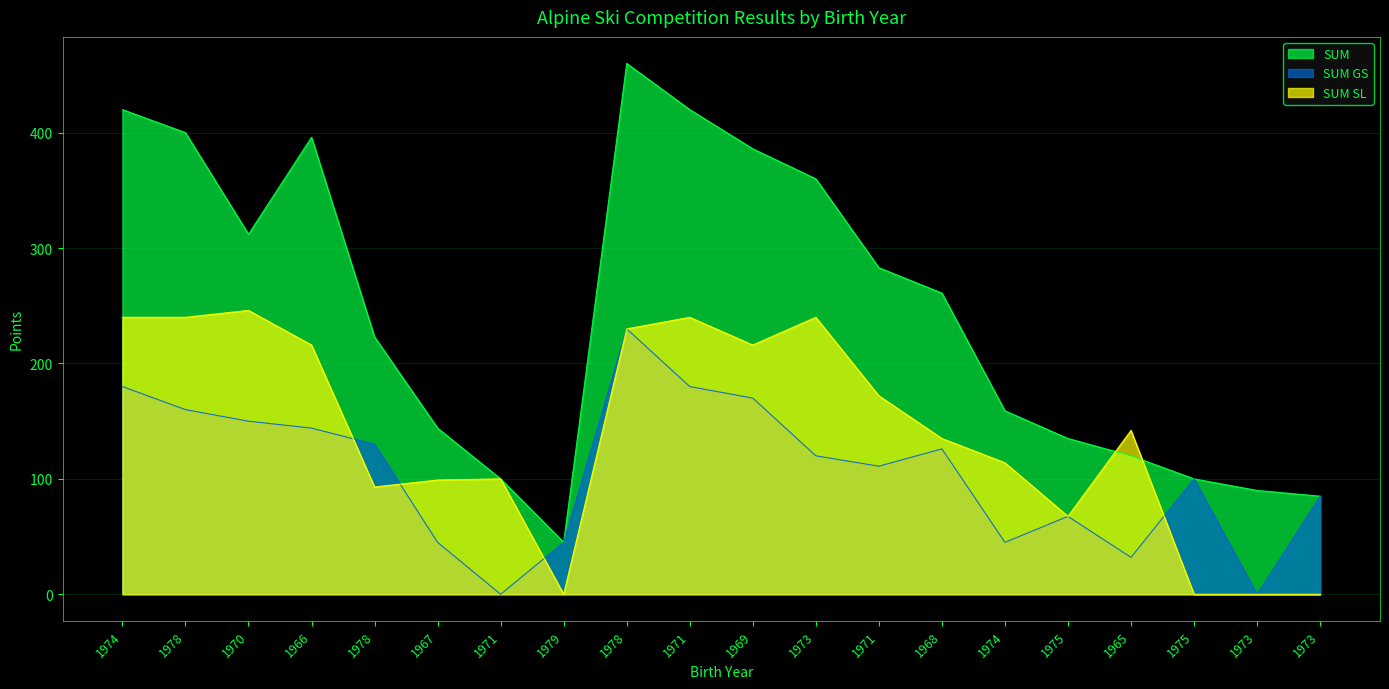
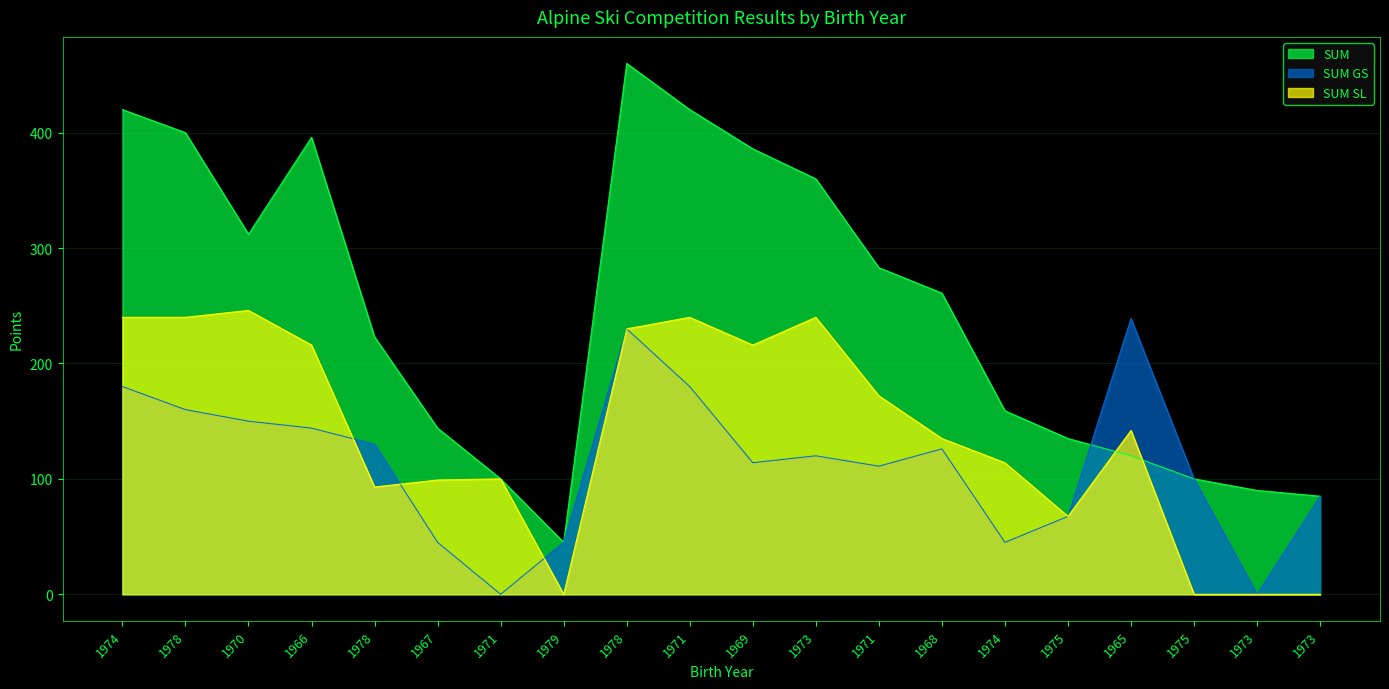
  {
    "SUM": {
      "1970": 312,
      "1966": 396,
      "1967": 144,
      "1969": 386,
      "1968": 261,
      "1965": 120
    },
    "SUM GS": {
      "1970": 150,
      "1966": 144,
      "1967": 45,
-     "1969": 170,
+     "1969": 114,
      "1968": 126,
-     "1965": 32
+     "1965": 239
    },
    "SUM SL": {
      "1970": 246,
      "1966": 216,
      "1967": 99,
      "1979": 0,
      "1969": 216,
      "1968": 135,
      "1965": 142
    }
  }
